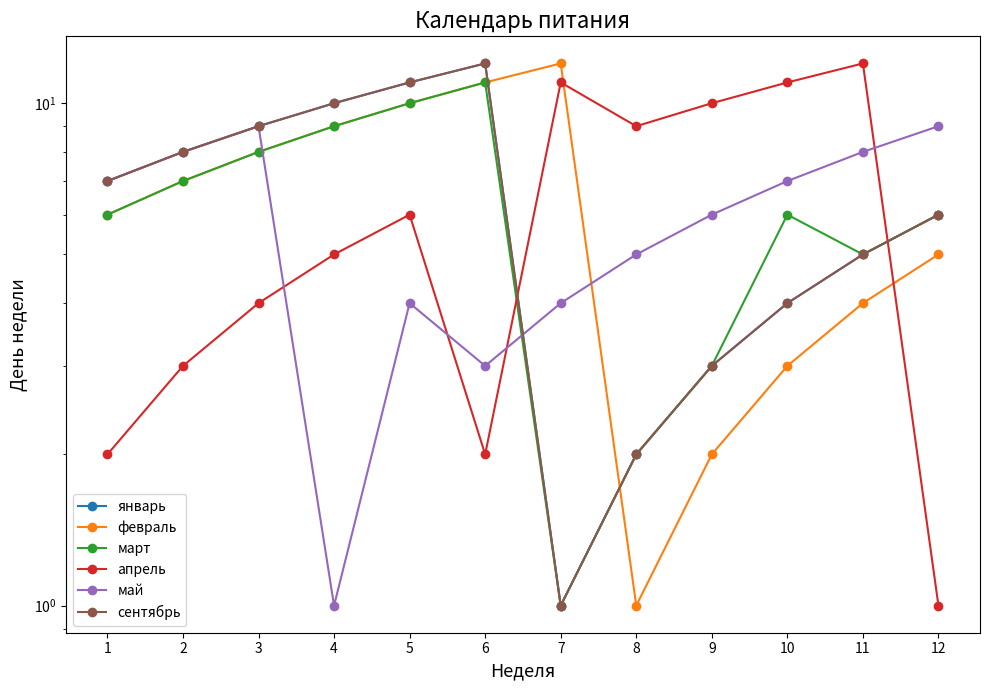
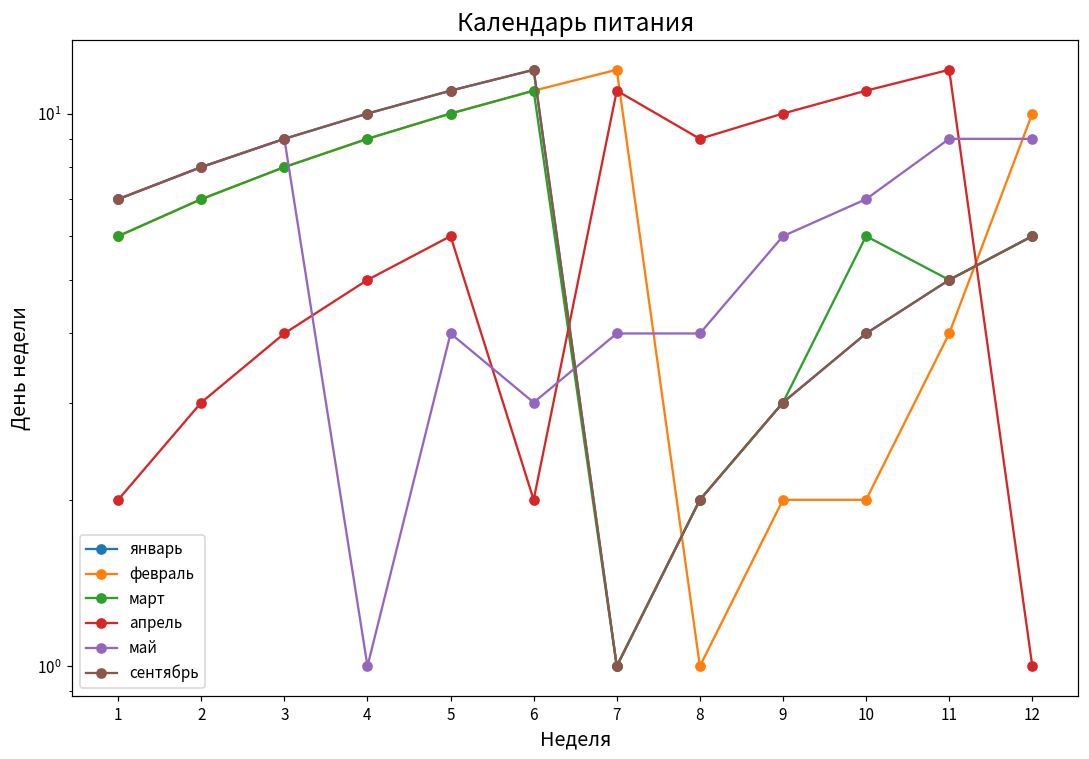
  {
    "сентябрь": {
      "4": 10,
      "5": 11,
      "6": 12,
      "10": 4
    },
    "февраль": {
      "7": 12,
      "8": 1,
      "9": 2,
-     "10": 3,
+     "10": 2,
      "11": 4,
-     "12": 5
+     "12": 10
    },
    "март": {
      "10": 6
    },
    "апрель": {
      "1": 2,
      "2": 3,
      "3": 4,
      "4": 5,
      "5": 6,
      "6": 2,
      "7": 11,
      "8": 9,
      "9": 10,
      "10": 11,
      "11": 12,
      "12": 1
    },
    "май": {
      "4": 1,
      "5": 4,
      "6": 3,
      "7": 4,
-     "8": 5,
+     "8": 4,
      "9": 6,
      "10": 7,
-     "11": 8,
+     "11": 9,
      "12": 9
    }
  }
